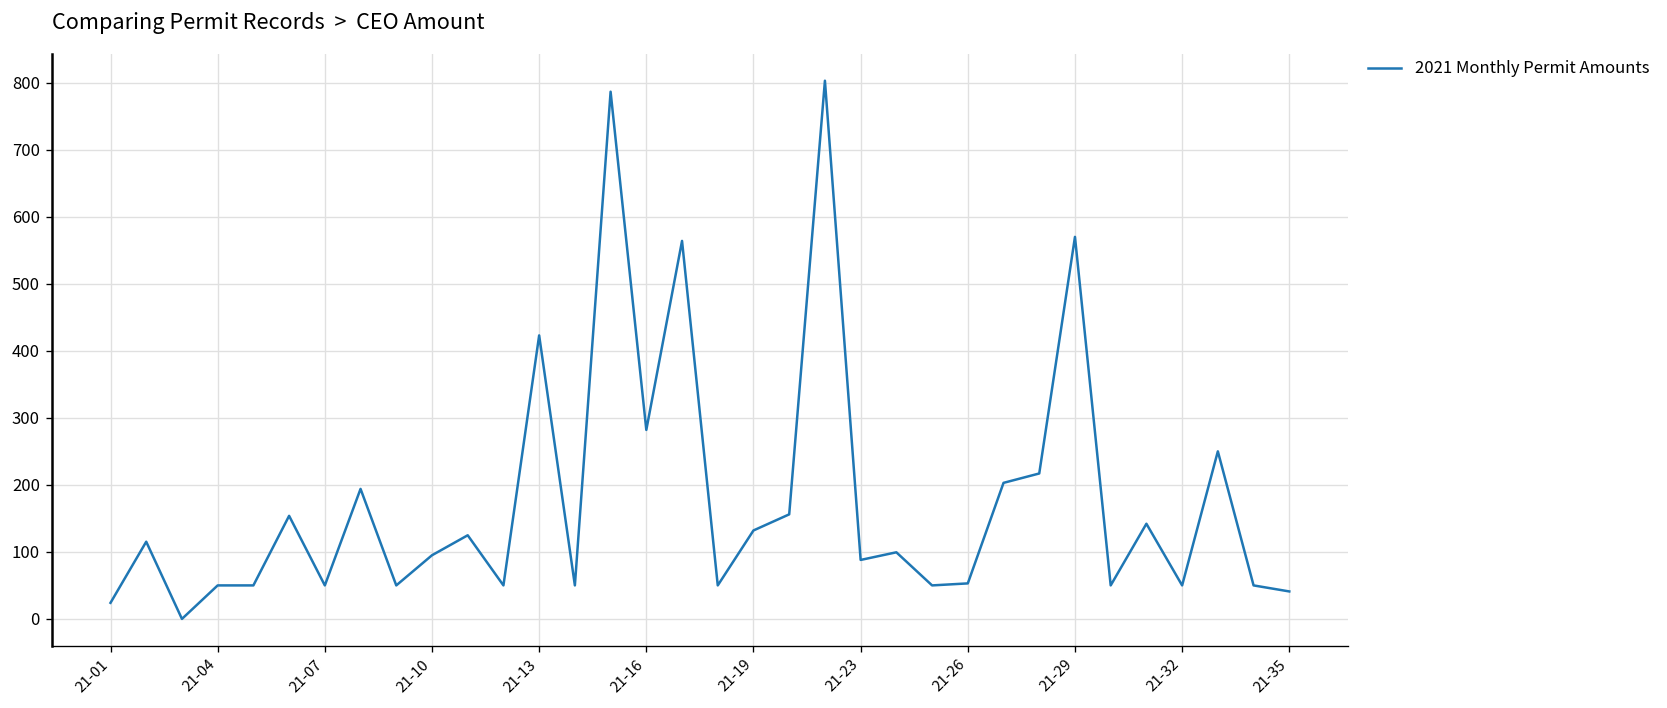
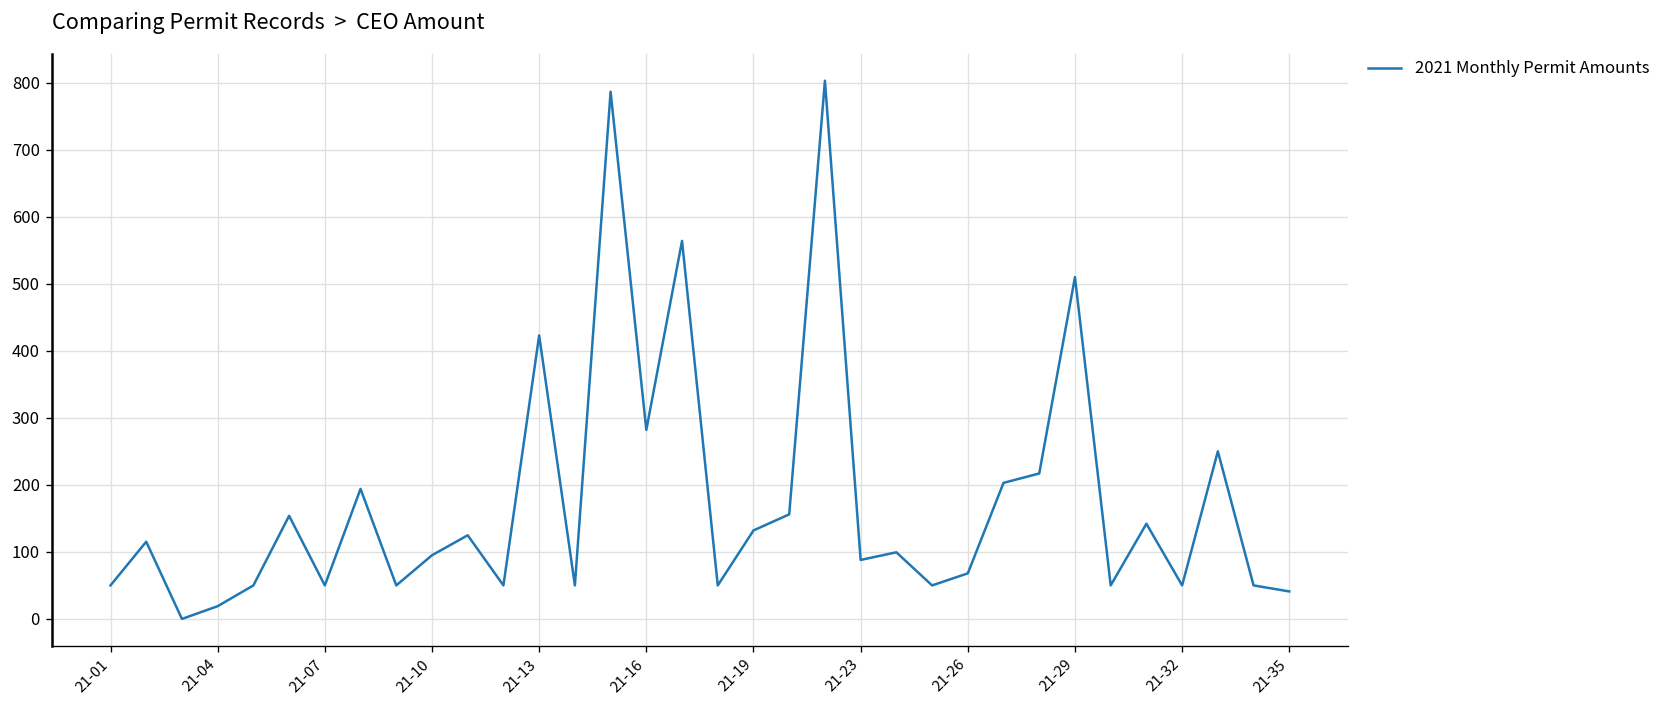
  {
-   "21-01": 20,
-   "21-04": 50,
+   "21-01": 50,
+   "21-04": 20,
    "21-07": 50,
    "21-10": 100,
    "21-13": 420,
    "21-16": 280,
    "21-19": 130,
    "21-23": 90,
-   "21-26": 50,
-   "21-29": 570,
+   "21-26": 70,
+   "21-29": 510,
    "21-32": 50,
    "21-35": 40
  }
